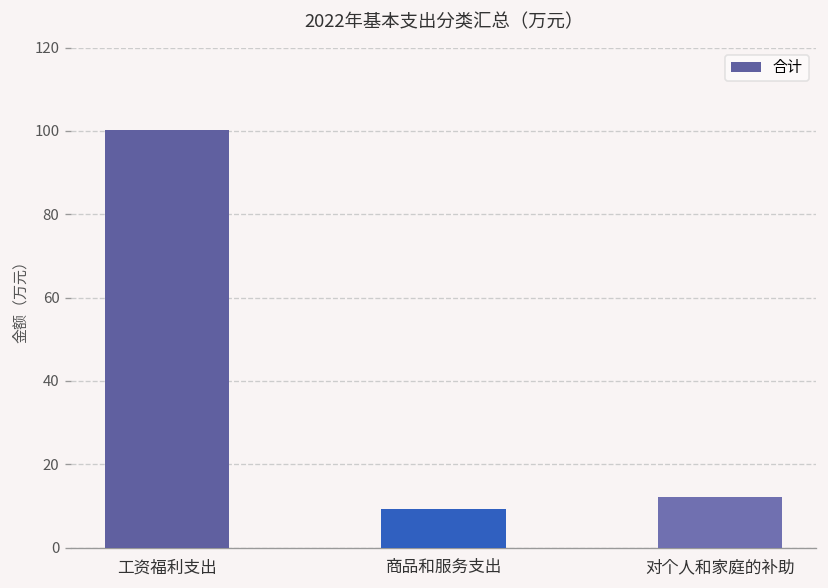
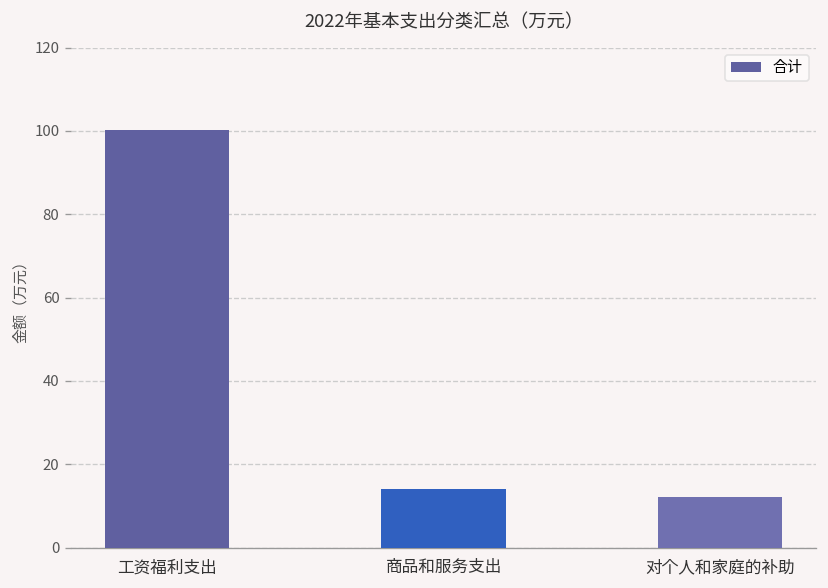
  {
    "工资福利支出": 100,
-   "商品和服务支出": 9,
+   "商品和服务支出": 14,
    "对个人和家庭的补助": 12
  }
